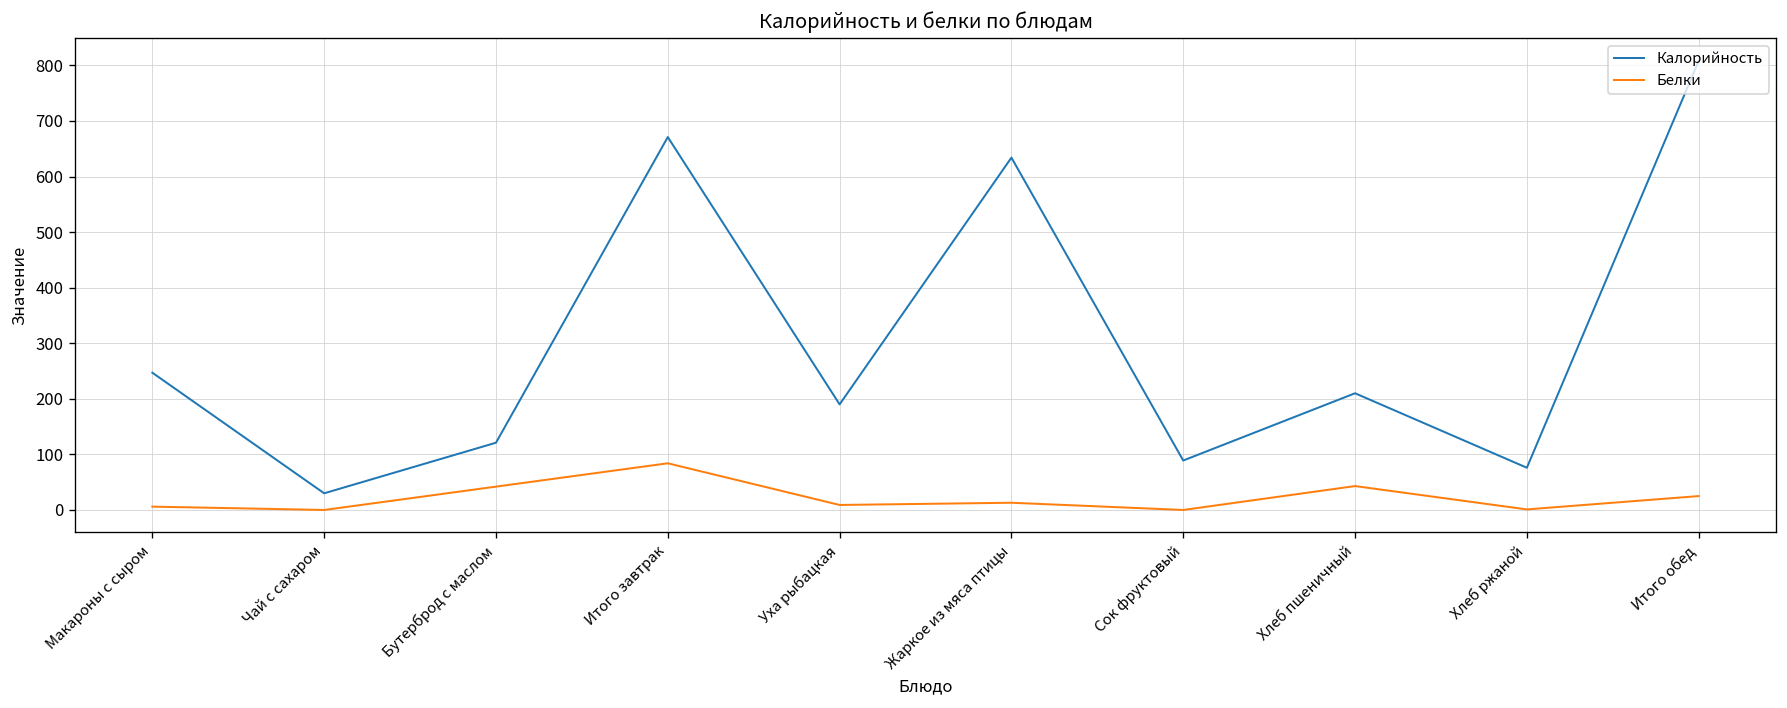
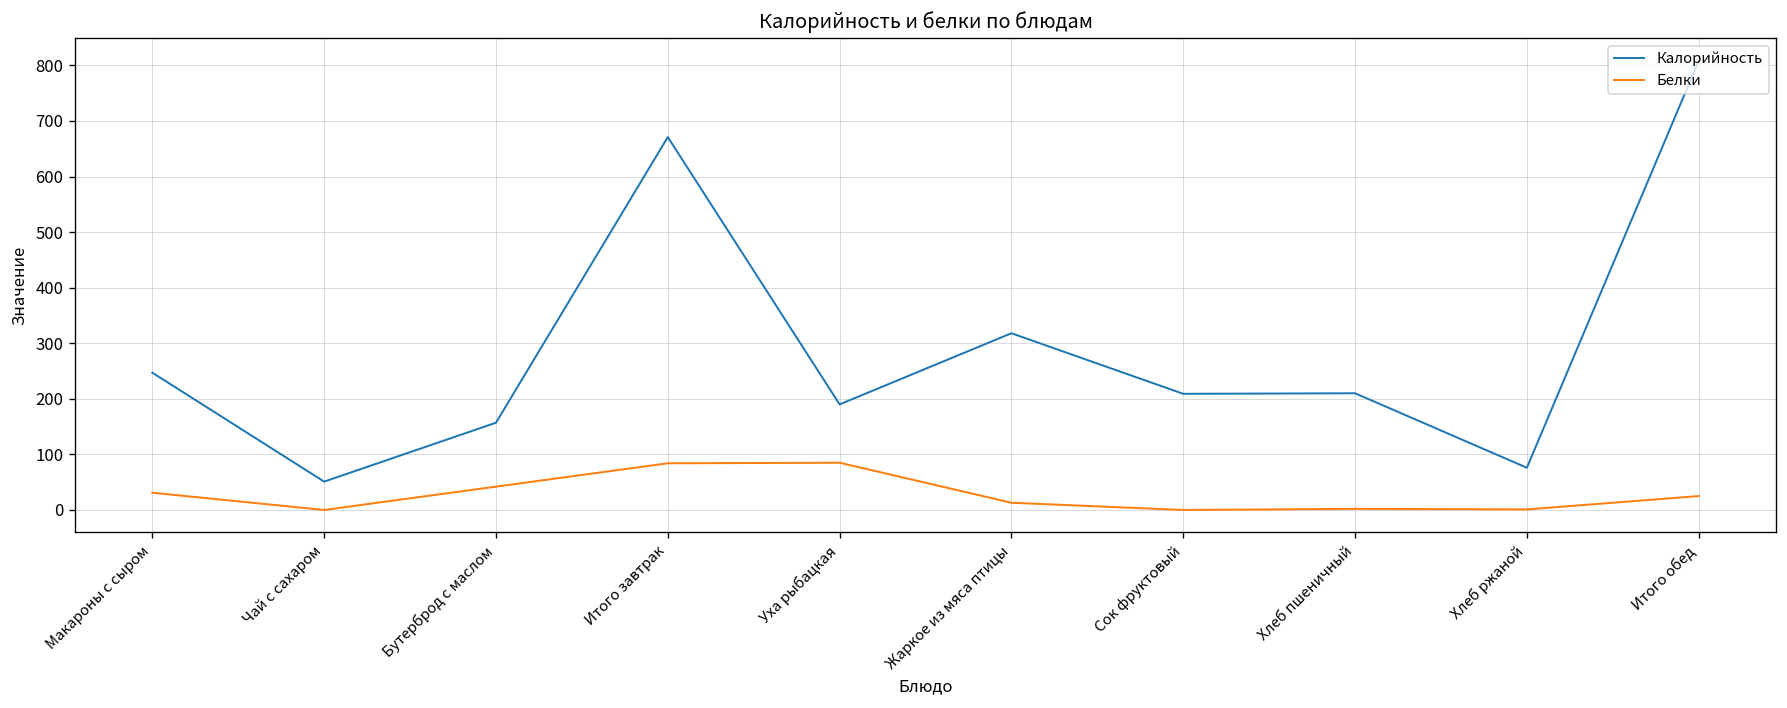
  {
    "Калорийность": {
      "Макароны с сыром": 250,
-     "Чай с сахаром": 30,
-     "Бутерброд с маслом": 120,
+     "Чай с сахаром": 50,
+     "Бутерброд с маслом": 160,
      "Итого завтрак": 670,
      "Уха рыбацкая": 190,
-     "Жаркое из мяса птицы": 630,
-     "Сок фруктовый": 90,
+     "Жаркое из мяса птицы": 320,
+     "Сок фруктовый": 210,
      "Хлеб пшеничный": 210,
      "Хлеб ржаной": 80
    },
    "Белки": {
-     "Макароны с сыром": 10,
+     "Макароны с сыром": 30,
      "Чай с сахаром": 0,
      "Бутерброд с маслом": 40,
      "Итого завтрак": 80,
-     "Уха рыбацкая": 10,
+     "Уха рыбацкая": 90,
      "Жаркое из мяса птицы": 10,
      "Сок фруктовый": 0,
-     "Хлеб пшеничный": 40,
+     "Хлеб пшеничный": 0,
      "Хлеб ржаной": 0,
      "Итого обед": 30
    }
  }
